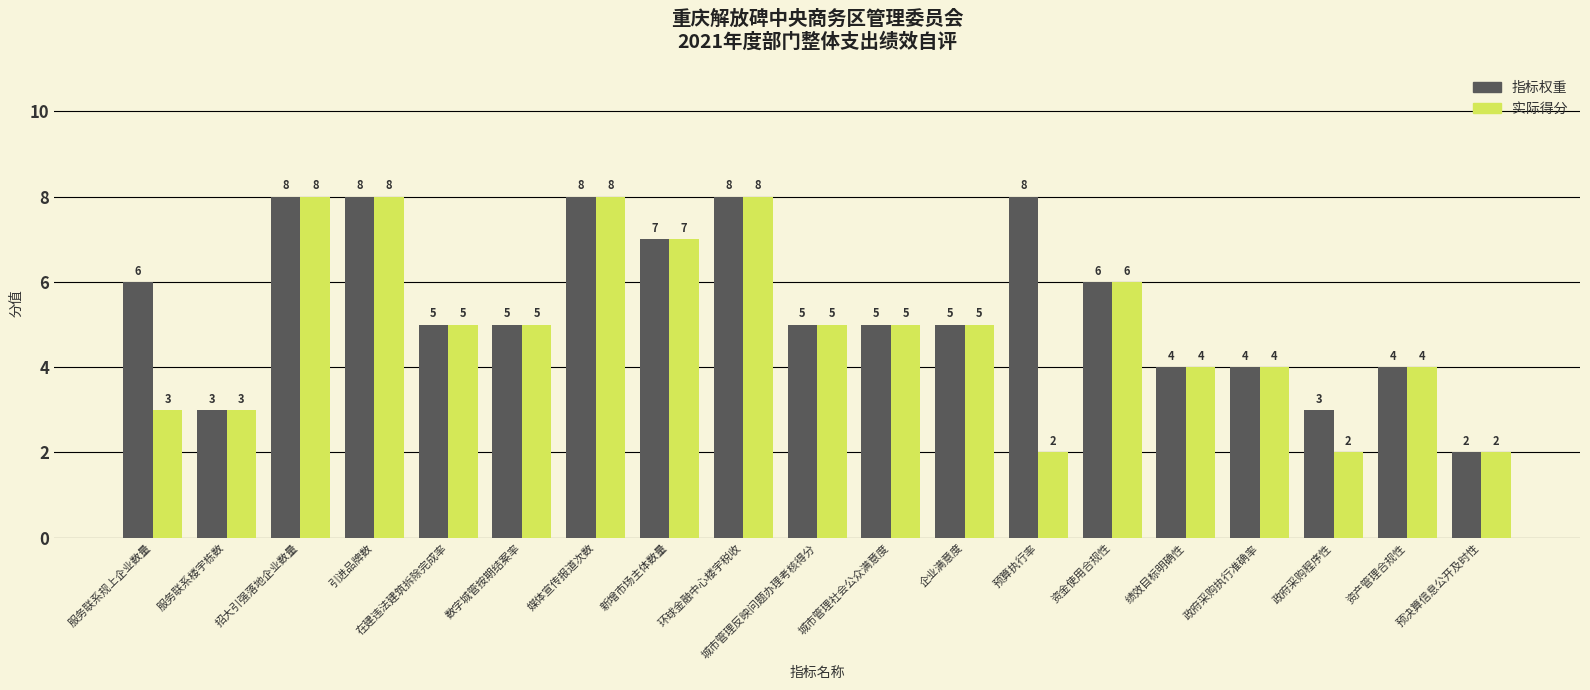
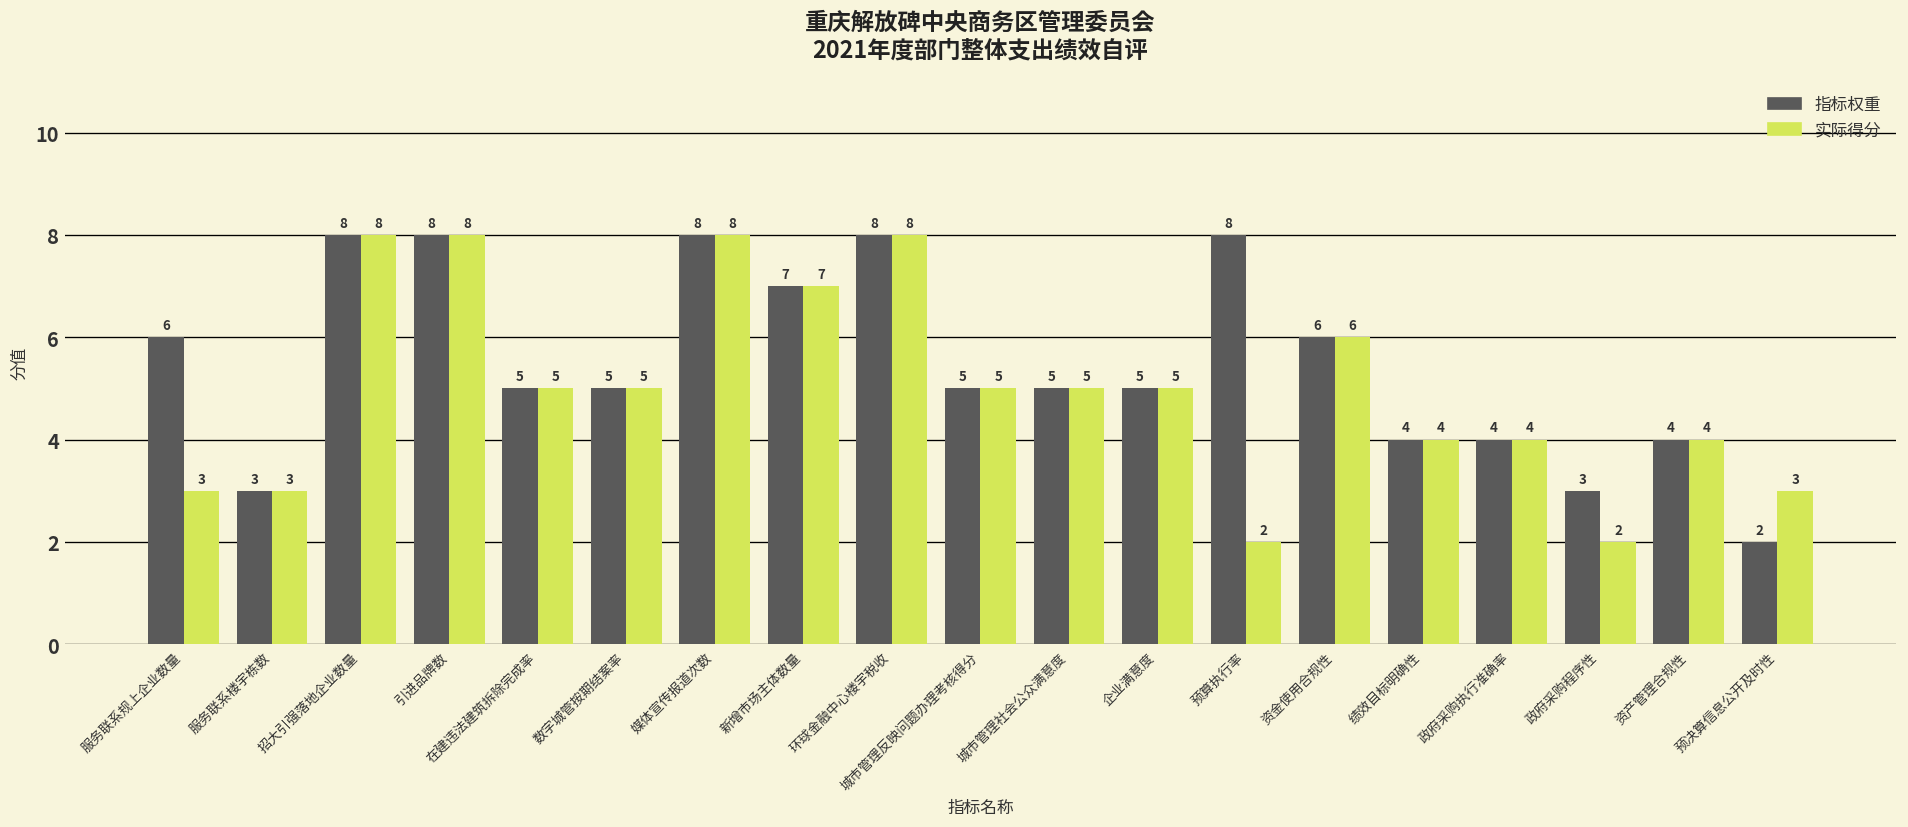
  {
    "指标权重": {
      "服务联系规上企业数量": 6,
      "服务联系楼宇栋数": 3,
      "招大引强落地企业数量": 8,
      "引进品牌数": 8,
      "在建违法建筑拆除完成率": 5,
      "数字城管按期结案率": 5,
      "媒体宣传报道次数": 8,
      "新增市场主体数量": 7,
      "环球金融中心楼宇税收": 8,
      "城市管理反映问题办理考核得分": 5,
      "城市管理社会公众满意度": 5,
      "企业满意度": 5,
      "预算执行率": 8,
      "资金使用合规性": 6,
      "绩效目标明确性": 4,
      "政府采购执行准确率": 4,
      "政府采购程序性": 3,
      "资产管理合规性": 4,
      "预决算信息公开及时性": 2
    },
    "实际得分": {
      "服务联系规上企业数量": 3,
      "服务联系楼宇栋数": 3,
      "招大引强落地企业数量": 8,
      "引进品牌数": 8,
      "在建违法建筑拆除完成率": 5,
      "数字城管按期结案率": 5,
      "媒体宣传报道次数": 8,
      "新增市场主体数量": 7,
      "环球金融中心楼宇税收": 8,
      "城市管理反映问题办理考核得分": 5,
      "城市管理社会公众满意度": 5,
      "企业满意度": 5,
      "预算执行率": 2,
      "资金使用合规性": 6,
      "绩效目标明确性": 4,
      "政府采购执行准确率": 4,
      "政府采购程序性": 2,
      "资产管理合规性": 4,
-     "预决算信息公开及时性": 2
+     "预决算信息公开及时性": 3
    }
  }
